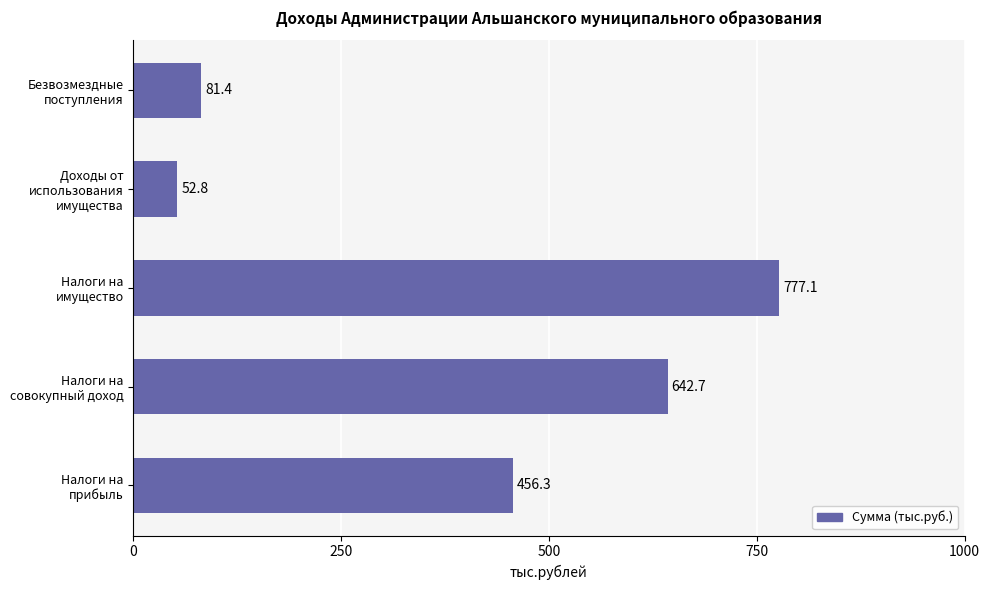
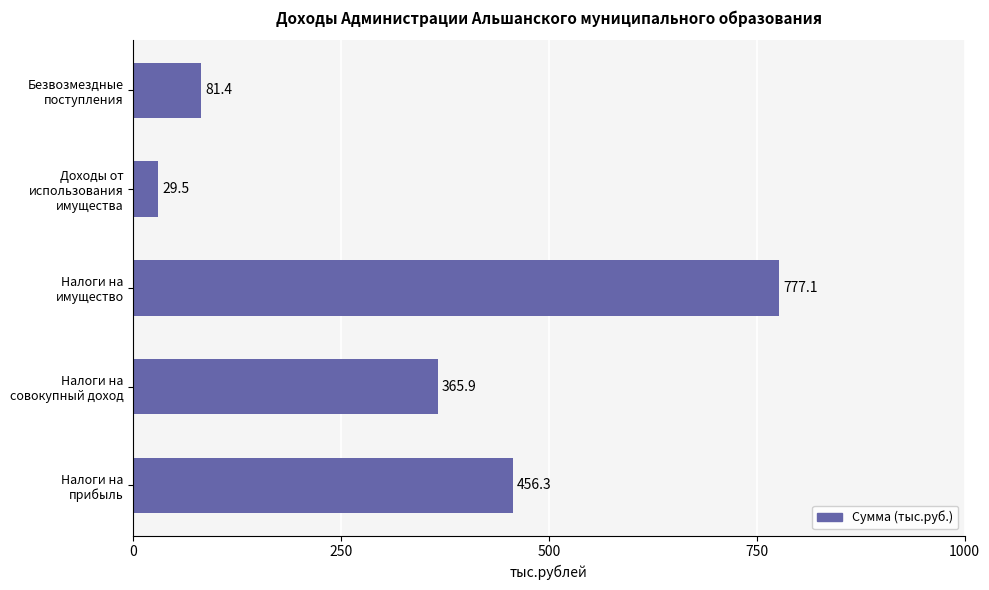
  {
    "Безвозмездные поступления": 81.4,
-   "Доходы от использования имущества": 52.8,
+   "Доходы от использования имущества": 29.5,
    "Налоги на имущество": 777.1,
-   "Налоги на совокупный доход": 642.7,
+   "Налоги на совокупный доход": 365.9,
    "Налоги на прибыль": 456.3
  }
